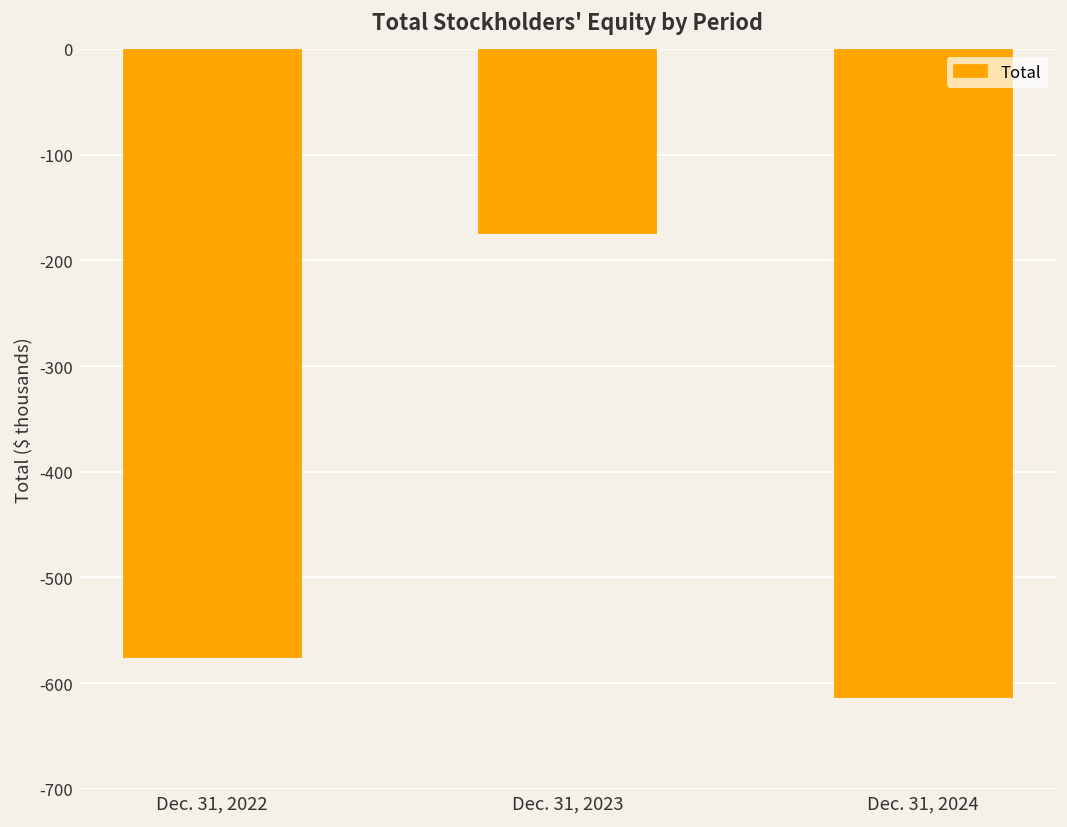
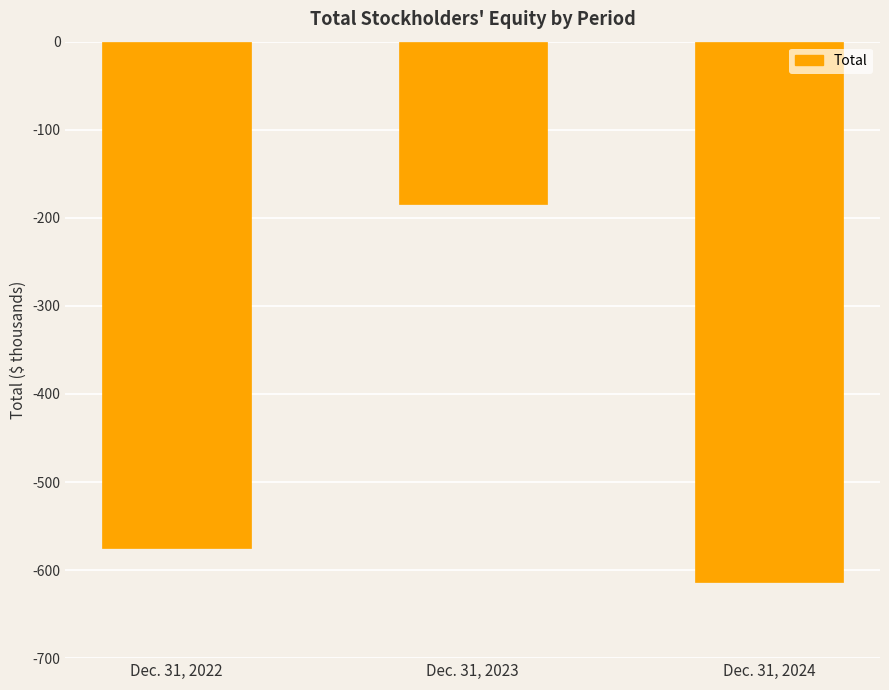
  {
    "Dec. 31, 2022": -580,
-   "Dec. 31, 2023": -170,
+   "Dec. 31, 2023": -180,
    "Dec. 31, 2024": -610
  }
